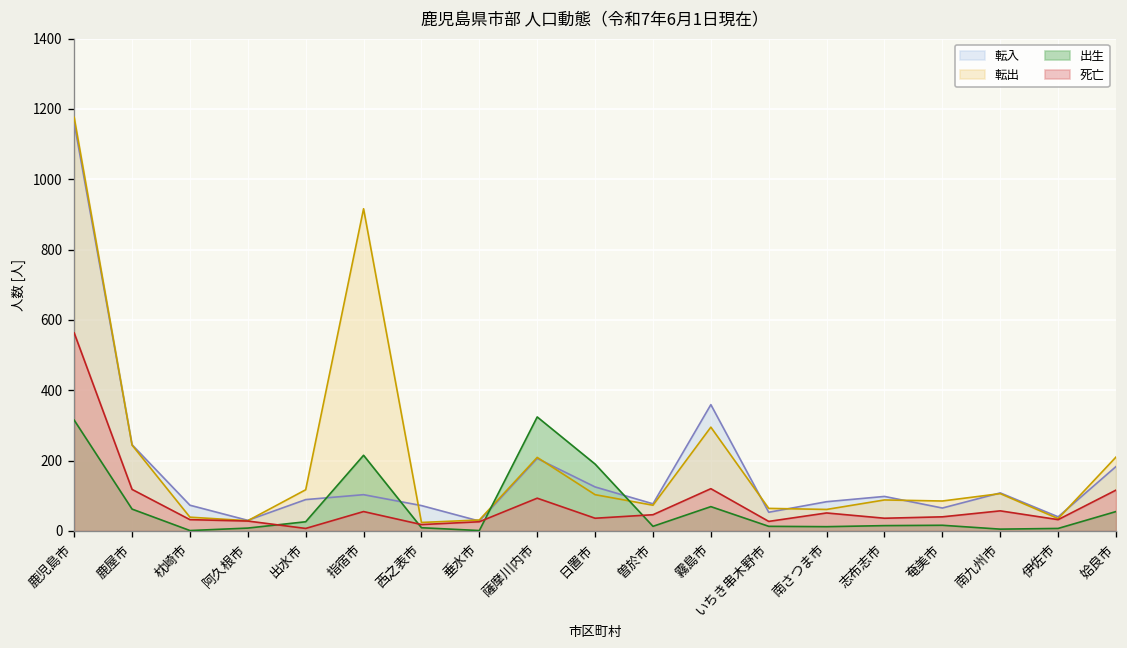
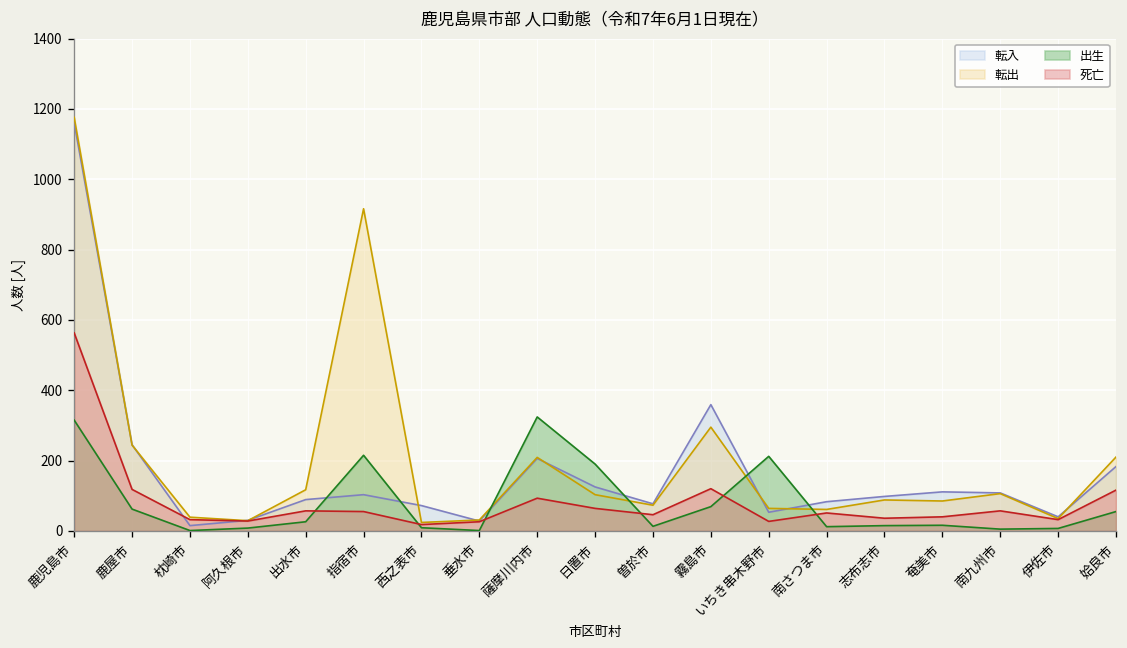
  {
    "転入": {
      "鹿児島市": 1160,
-     "枕崎市": 70,
+     "枕崎市": 20,
      "出水市": 90,
      "指宿市": 100,
      "西之表市": 70,
      "日置市": 130,
      "霧島市": 360,
      "いちき串木野市": 50,
      "南さつま市": 80,
      "志布志市": 100,
-     "奄美市": 70,
+     "奄美市": 110,
      "姶良市": 180
    },
    "転出": {
      "鹿児島市": 1180,
      "出水市": 120,
      "指宿市": 920,
      "日置市": 100,
      "霧島市": 300,
      "いちき串木野市": 60,
      "南さつま市": 60,
      "志布志市": 90,
      "奄美市": 90,
      "姶良市": 210
    },
    "出生": {
      "鹿児島市": 320,
      "鹿屋市": 60,
      "枕崎市": 0,
      "阿久根市": 10,
      "出水市": 30,
      "指宿市": 220,
      "西之表市": 10,
      "垂水市": 0,
      "薩摩川内市": 320,
      "日置市": 190,
      "曽於市": 10,
      "霧島市": 70,
-     "いちき串木野市": 10,
+     "いちき串木野市": 210,
      "南さつま市": 10,
      "志布志市": 20,
      "奄美市": 20,
      "南九州市": 10,
      "伊佐市": 10,
      "姶良市": 60
    },
    "死亡": {
      "鹿児島市": 560,
      "鹿屋市": 120,
-     "出水市": 10,
+     "出水市": 60,
      "指宿市": 60,
      "薩摩川内市": 90,
-     "日置市": 40,
+     "日置市": 60,
      "曽於市": 50,
      "霧島市": 120,
      "いちき串木野市": 30,
      "南さつま市": 50,
      "志布志市": 40,
      "奄美市": 40,
      "南九州市": 60,
      "姶良市": 120
    }
  }
